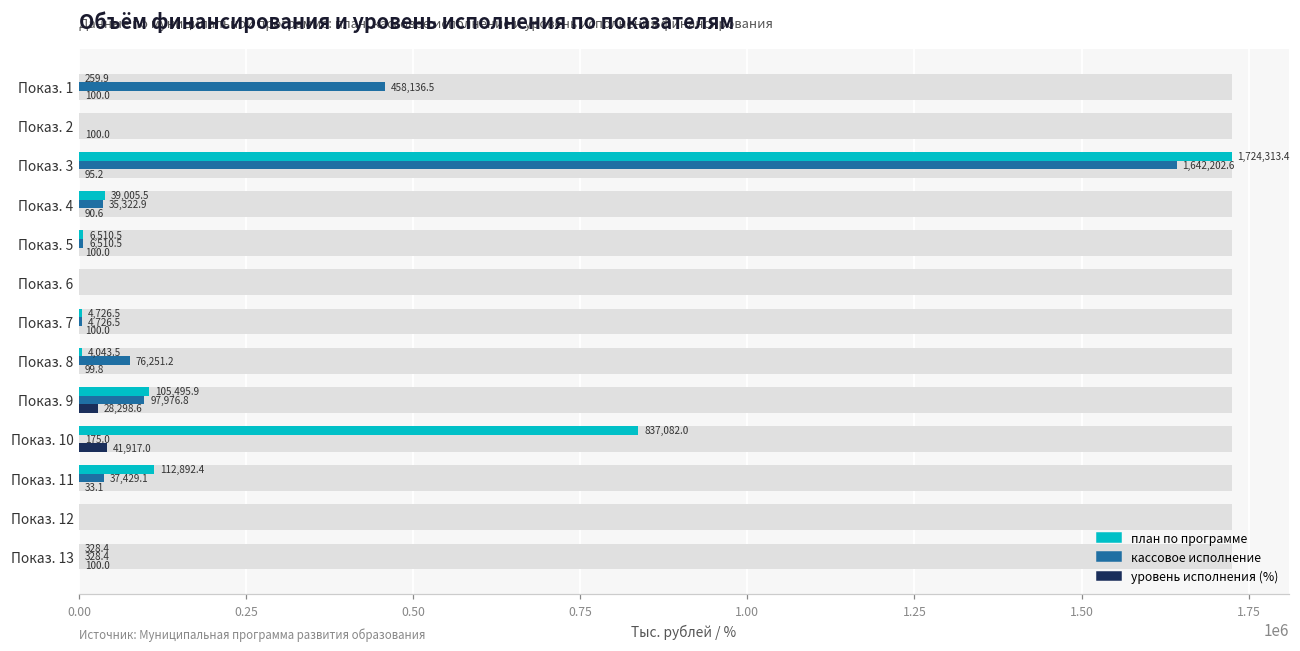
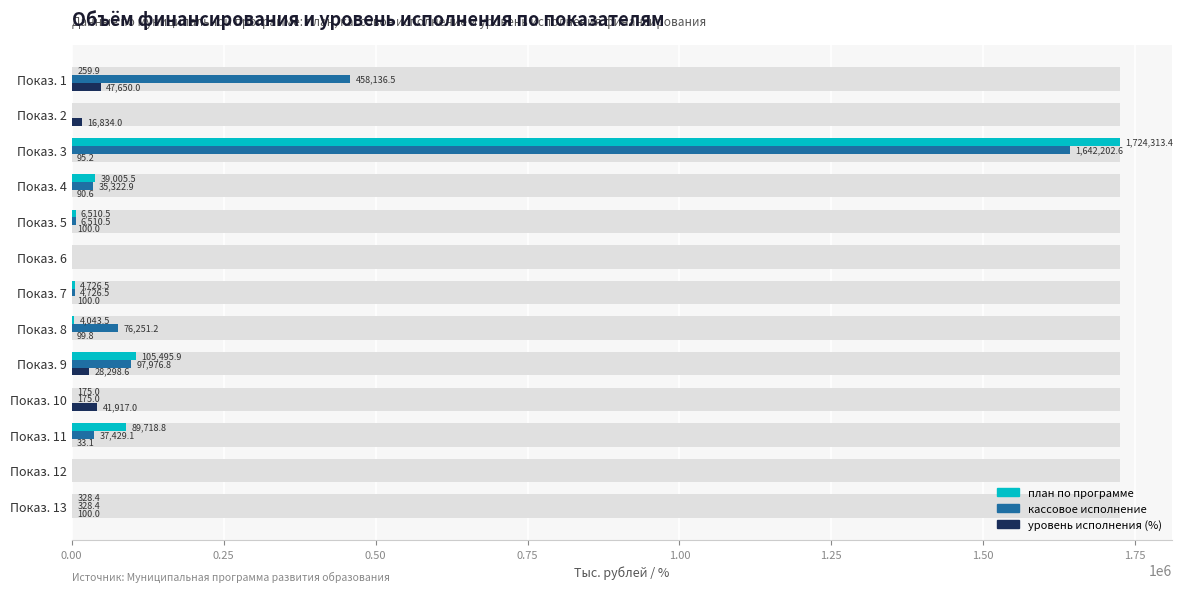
  {
    "план по программе": {
      "Показ. 1": "259.9",
      "Показ. 3": "1,724,313.4",
-     "Показ. 10": "837,082.0",
-     "Показ. 11": "112,892.4",
+     "Показ. 10": "175.0",
+     "Показ. 11": "89,718.8",
      "Показ. 13": "328.4"
    },
    "кассовое исполнение": {
      "Показ. 10": "175.0",
      "Показ. 13": "328.4"
    },
    "уровень исполнения (%)": {
-     "Показ. 1": "100.0",
-     "Показ. 2": "100.0",
+     "Показ. 1": "47,650.0",
+     "Показ. 2": "16,834.0",
      "Показ. 3": "95.2",
      "Показ. 4": "90.6",
      "Показ. 5": "100.0",
      "Показ. 7": "100.0",
      "Показ. 8": "99.8",
      "Показ. 11": "33.1",
      "Показ. 13": "100.0"
    }
  }
